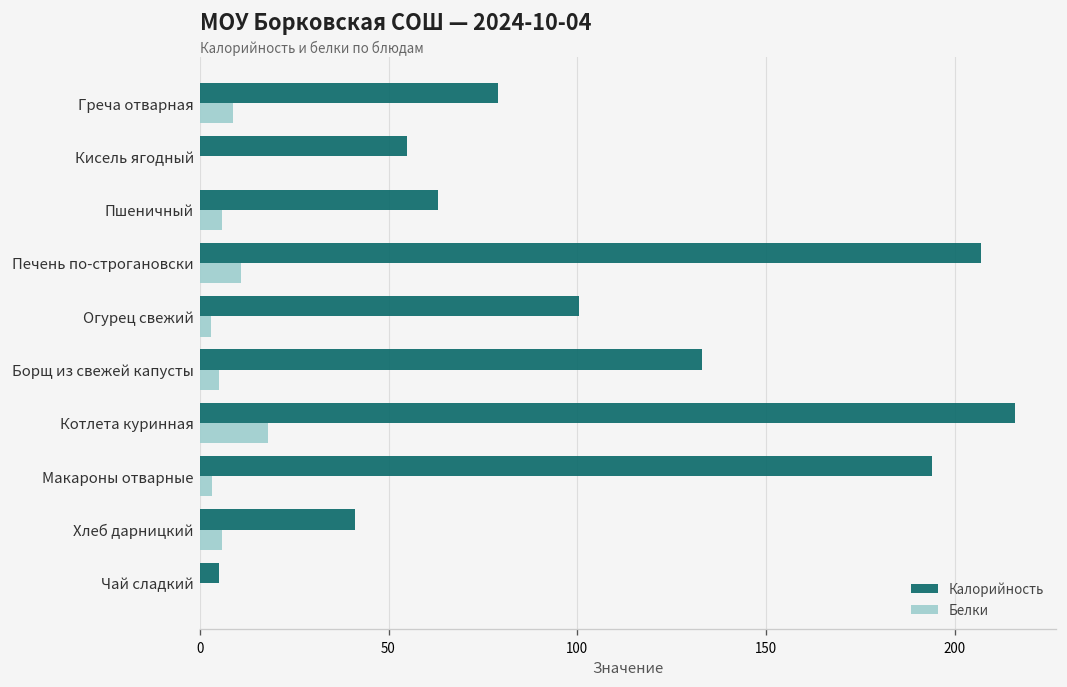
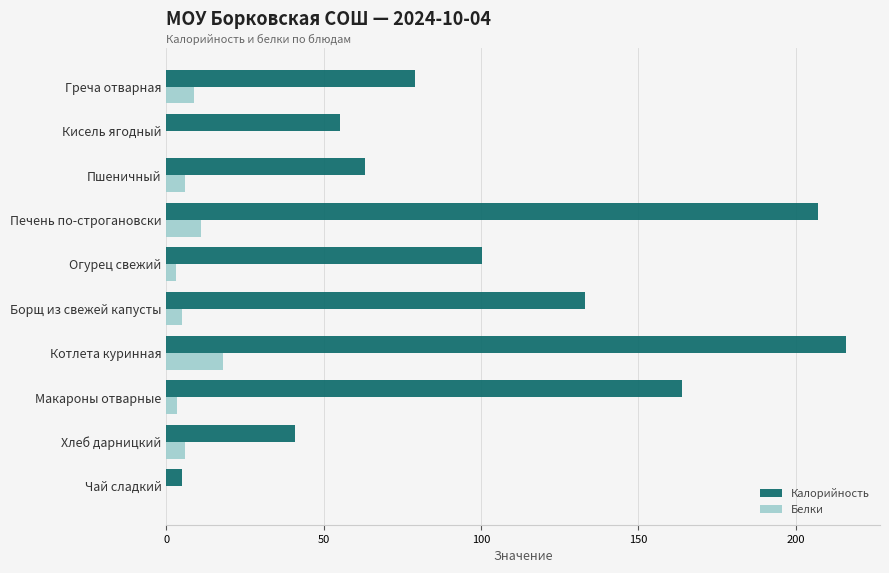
  {
    "Калорийность": {
      "Греча отварная": 79,
      "Кисель ягодный": 55,
      "Пшеничный": 63,
      "Печень по-строгановски": 207,
      "Огурец свежий": 100,
      "Борщ из свежей капусты": 133,
      "Котлета куринная": 216,
-     "Макароны отварные": 194,
+     "Макароны отварные": 164,
      "Хлеб дарницкий": 41,
      "Чай сладкий": 5
    },
    "Белки": {
      "Греча отварная": 9,
      "Кисель ягодный": 0,
      "Пшеничный": 6,
      "Печень по-строгановски": 11,
      "Огурец свежий": 3,
      "Борщ из свежей капусты": 5,
      "Котлета куринная": 18,
      "Макароны отварные": 3,
      "Хлеб дарницкий": 6,
      "Чай сладкий": 0
    }
  }
